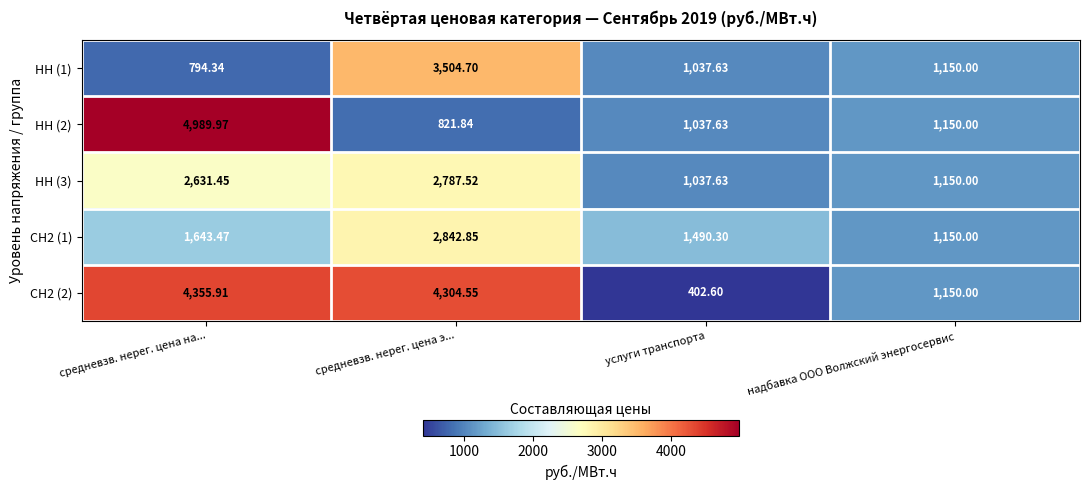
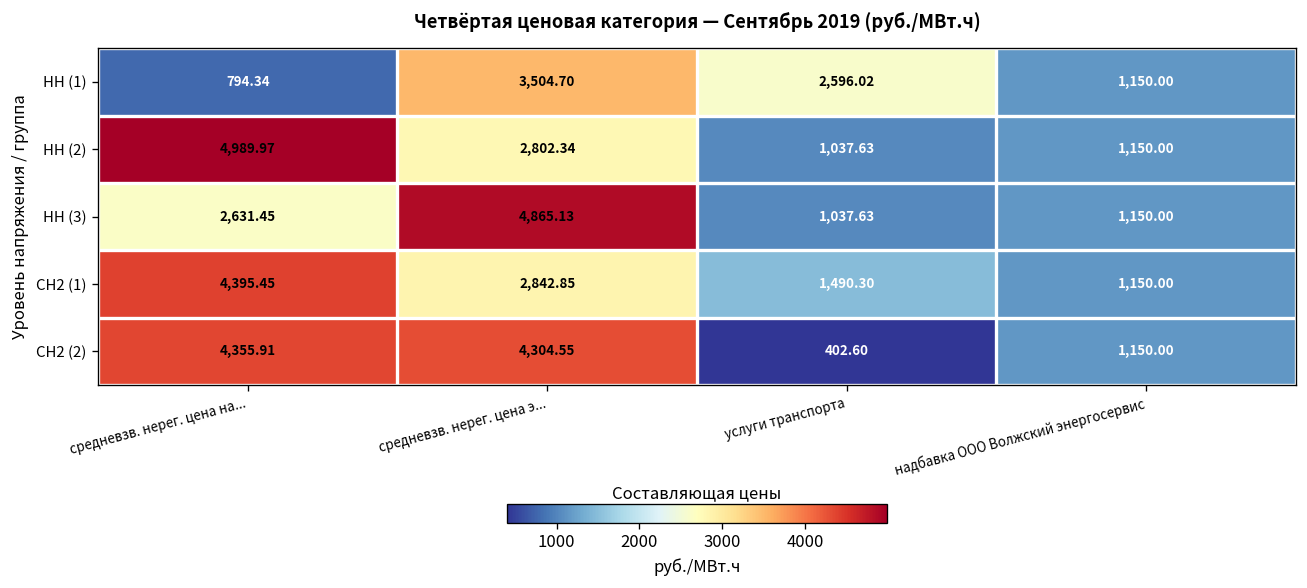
  {
    "НН (1)": {
      "средневзв. нерег. цена на...": "794.34",
      "средневзв. нерег. цена э...": "3,504.70",
-     "услуги транспорта": "1,037.63",
+     "услуги транспорта": "2,596.02",
      "надбавка ООО Волжский энергосервис": "1,150.00"
    },
    "НН (2)": {
      "средневзв. нерег. цена на...": "4,989.97",
-     "средневзв. нерег. цена э...": "821.84",
+     "средневзв. нерег. цена э...": "2,802.34",
      "услуги транспорта": "1,037.63",
      "надбавка ООО Волжский энергосервис": "1,150.00"
    },
    "НН (3)": {
      "средневзв. нерег. цена на...": "2,631.45",
-     "средневзв. нерег. цена э...": "2,787.52",
+     "средневзв. нерег. цена э...": "4,865.13",
      "услуги транспорта": "1,037.63",
      "надбавка ООО Волжский энергосервис": "1,150.00"
    },
    "СН2 (1)": {
-     "средневзв. нерег. цена на...": "1,643.47",
+     "средневзв. нерег. цена на...": "4,395.45",
      "средневзв. нерег. цена э...": "2,842.85",
      "услуги транспорта": "1,490.30",
      "надбавка ООО Волжский энергосервис": "1,150.00"
    },
    "СН2 (2)": {
      "средневзв. нерег. цена на...": "4,355.91",
      "средневзв. нерег. цена э...": "4,304.55",
      "услуги транспорта": "402.60",
      "надбавка ООО Волжский энергосервис": "1,150.00"
    }
  }
